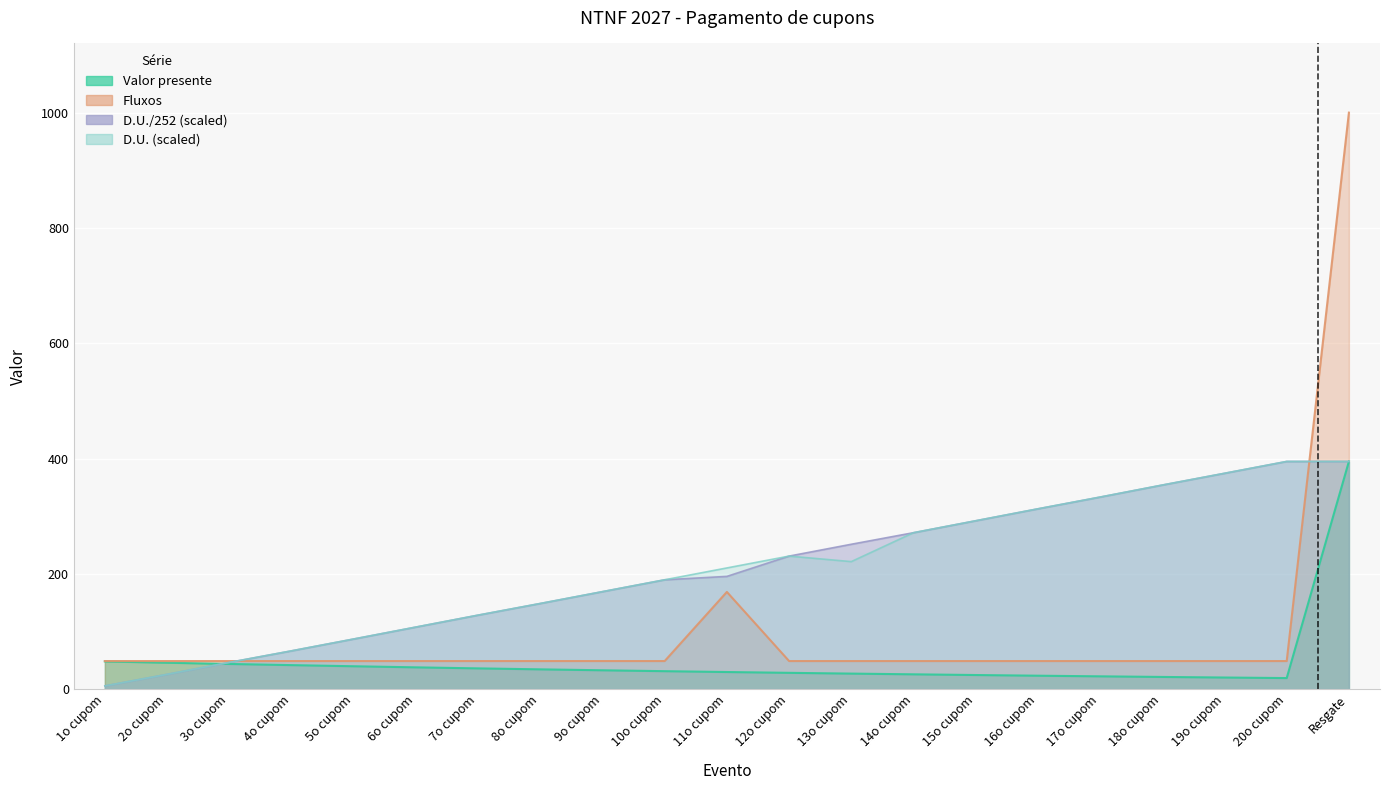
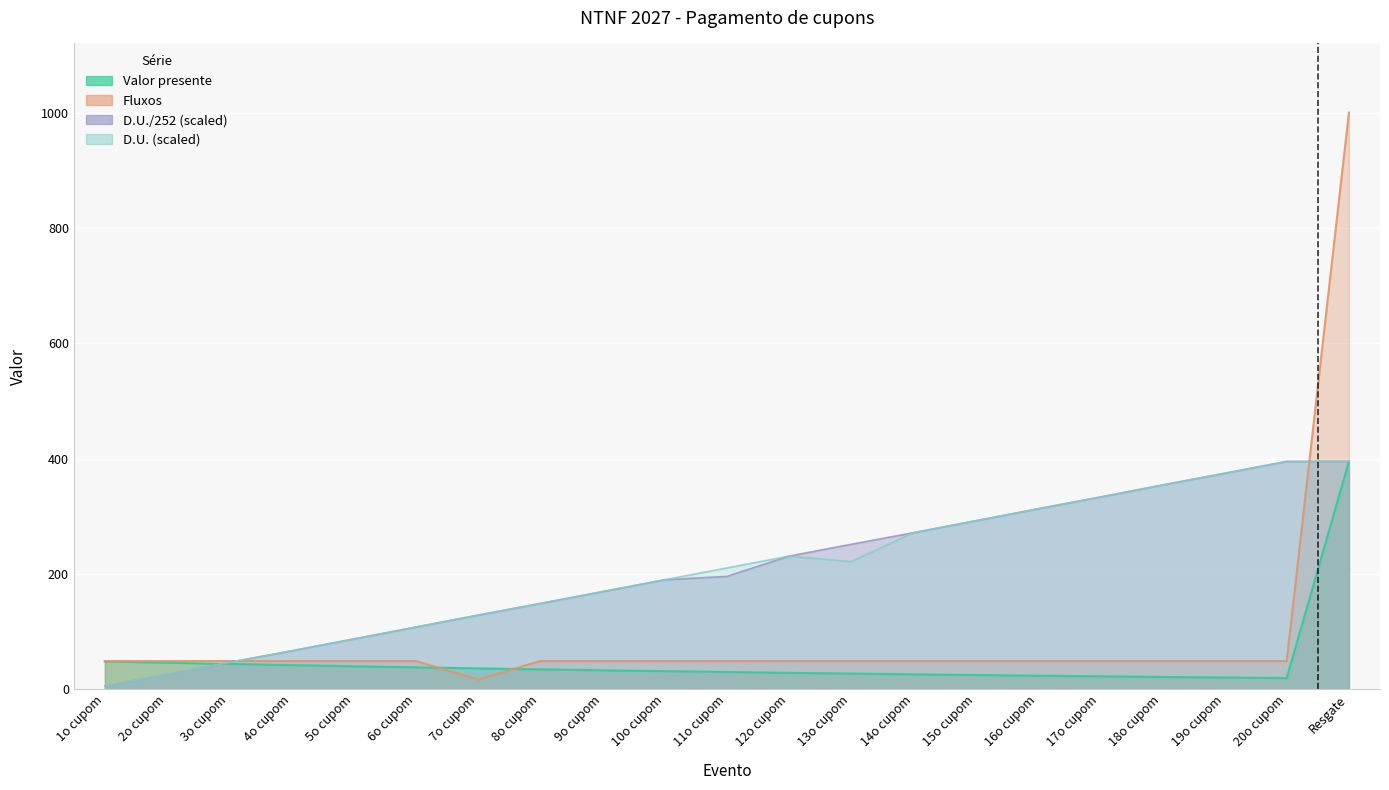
  {
    "Valor presente": {
      "4o cupom": 40,
      "5o cupom": 40,
      "6o cupom": 40,
      "7o cupom": 40,
      "8o cupom": 30,
      "9o cupom": 30,
      "10o cupom": 30,
      "11o cupom": 30,
      "12o cupom": 30,
      "13o cupom": 30,
      "14o cupom": 30,
      "15o cupom": 20,
      "16o cupom": 20,
      "17o cupom": 20,
      "18o cupom": 20,
      "19o cupom": 20,
      "20o cupom": 20
    },
    "Fluxos": {
      "4o cupom": 50,
      "5o cupom": 50,
      "6o cupom": 50,
-     "7o cupom": 50,
+     "7o cupom": 20,
      "8o cupom": 50,
      "9o cupom": 50,
      "10o cupom": 50,
-     "11o cupom": 170,
+     "11o cupom": 50,
      "12o cupom": 50,
      "13o cupom": 50,
      "14o cupom": 50,
      "15o cupom": 50,
      "16o cupom": 50,
      "17o cupom": 50,
      "18o cupom": 50,
      "19o cupom": 50,
      "20o cupom": 50,
      "Resgate": 1000
    }
  }
